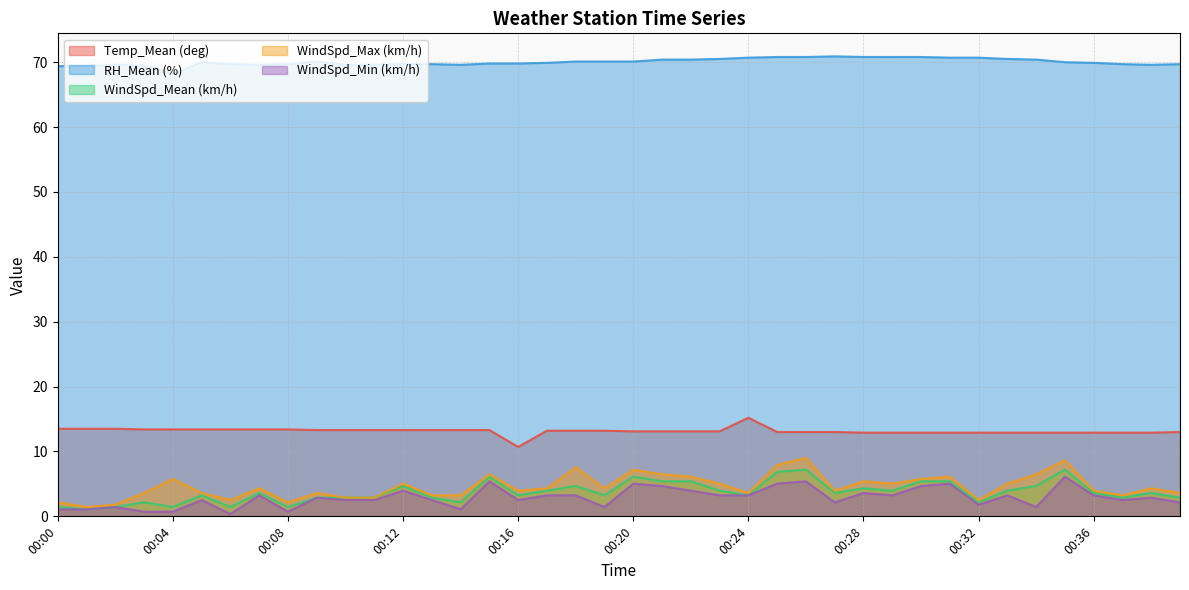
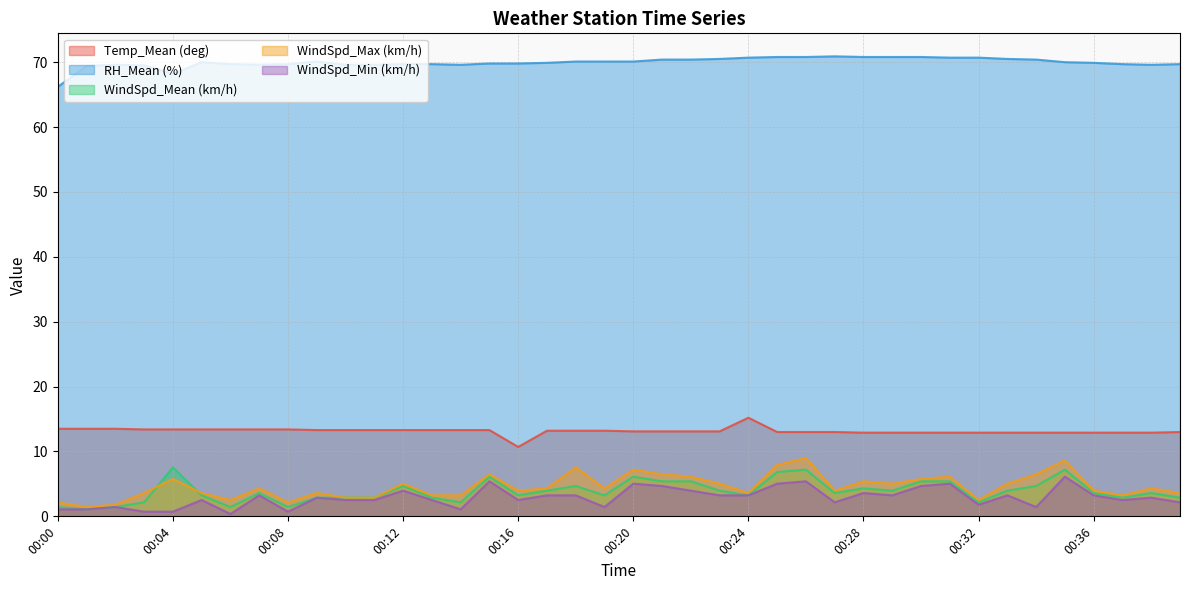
  {
    "Temp_Mean (deg)": {
      "00:00": 14,
      "00:04": 13,
      "00:08": 13,
      "00:12": 13,
      "00:16": 11,
      "00:20": 13,
      "00:24": 15,
      "00:28": 13,
      "00:32": 13,
      "00:36": 13
    },
    "RH_Mean (%)": {
-     "00:00": 69,
+     "00:00": 66,
      "00:16": 70,
      "00:20": 70,
      "00:24": 71,
      "00:28": 71,
      "00:32": 71,
      "00:36": 70
    },
    "WindSpd_Mean (km/h)": {
-     "00:04": 1,
+     "00:04": 8,
      "00:08": 1,
      "00:16": 3,
      "00:20": 6,
      "00:28": 4
    },
    "WindSpd_Max (km/h)": {
      "00:00": 2,
      "00:04": 6,
      "00:08": 2,
      "00:16": 4,
      "00:20": 7,
      "00:28": 5
    },
    "WindSpd_Min (km/h)": {
      "00:04": 1,
      "00:08": 1,
      "00:12": 4,
      "00:16": 3,
      "00:20": 5,
      "00:28": 4
    }
  }
